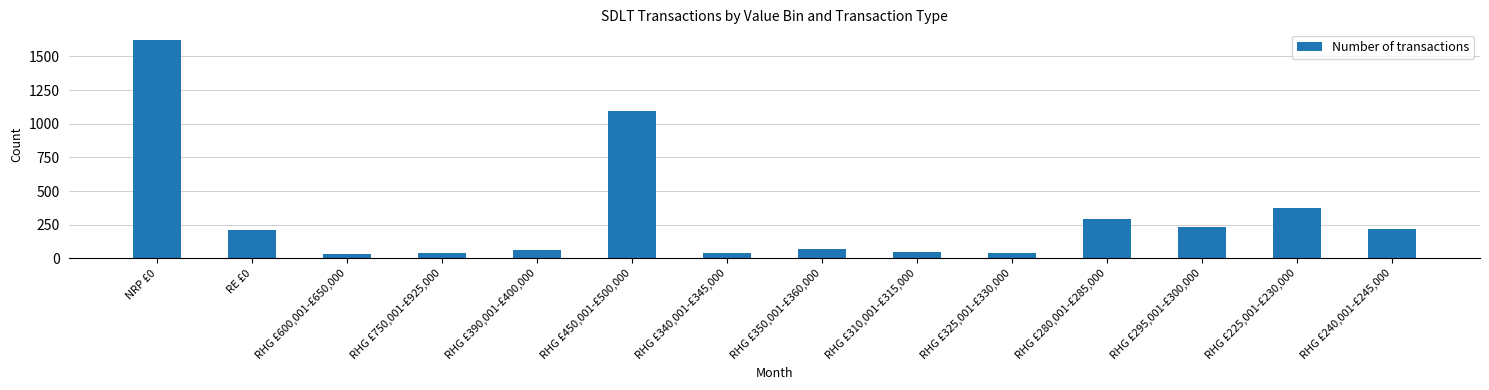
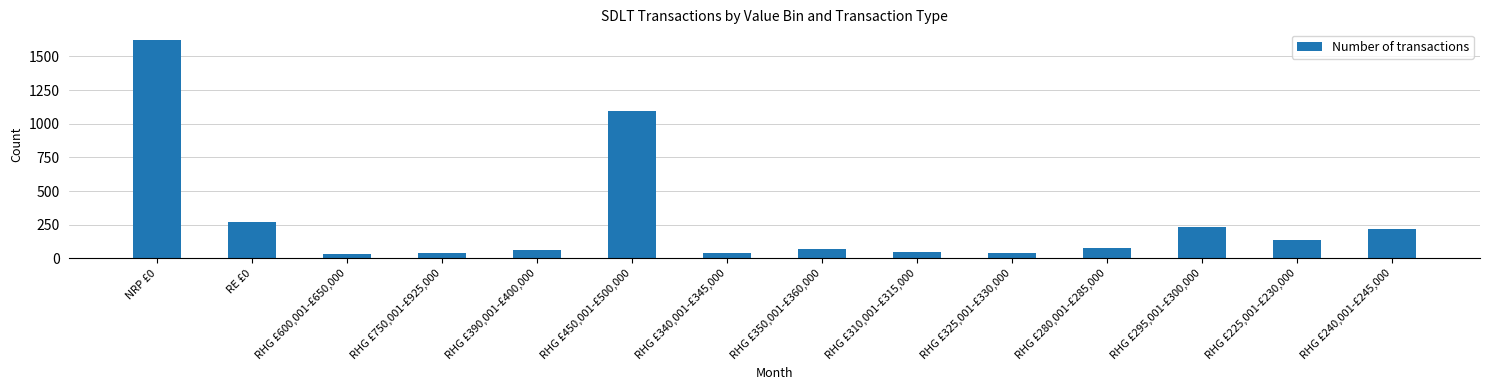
  {
    "NRP £0": 1620,
-   "RE £0": 210,
+   "RE £0": 270,
    "RHG £600,001-£650,000": 30,
    "RHG £750,001-£925,000": 40,
    "RHG £390,001-£400,000": 60,
    "RHG £450,001-£500,000": 1090,
    "RHG £340,001-£345,000": 40,
    "RHG £350,001-£360,000": 70,
    "RHG £310,001-£315,000": 50,
    "RHG £325,001-£330,000": 40,
-   "RHG £280,001-£285,000": 290,
+   "RHG £280,001-£285,000": 80,
    "RHG £295,001-£300,000": 240,
-   "RHG £225,001-£230,000": 380,
+   "RHG £225,001-£230,000": 140,
    "RHG £240,001-£245,000": 220
  }
